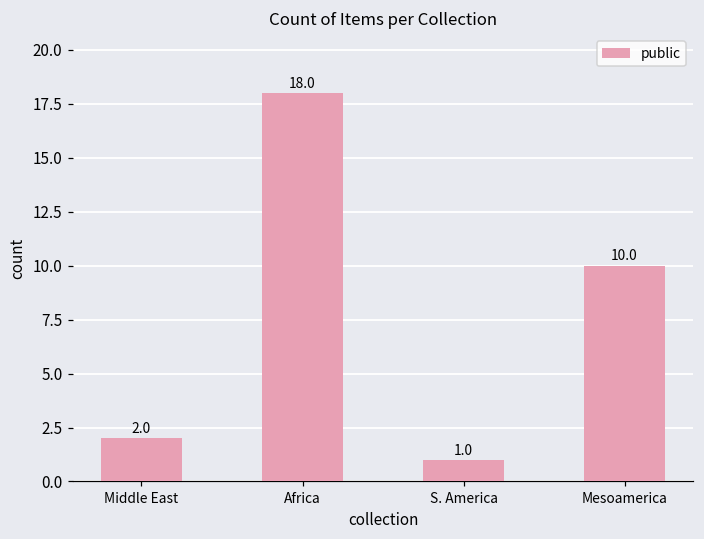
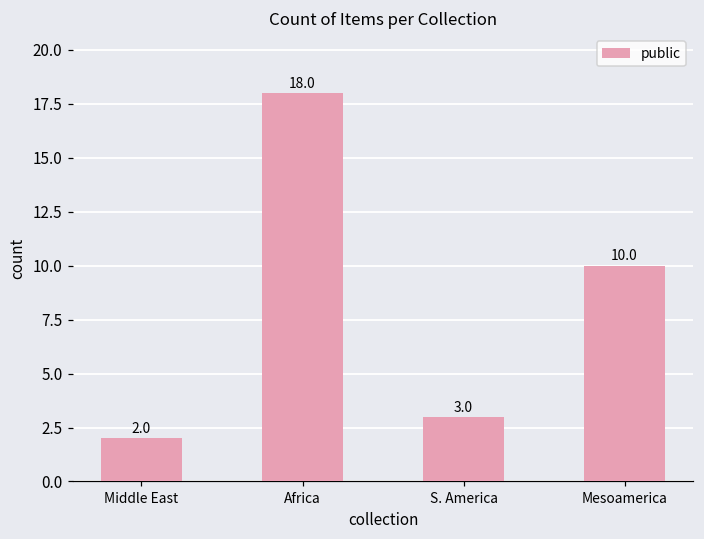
  {
    "Middle East": 2.0,
    "Africa": 18.0,
-   "S. America": 1.0,
+   "S. America": 3.0,
    "Mesoamerica": 10.0
  }
